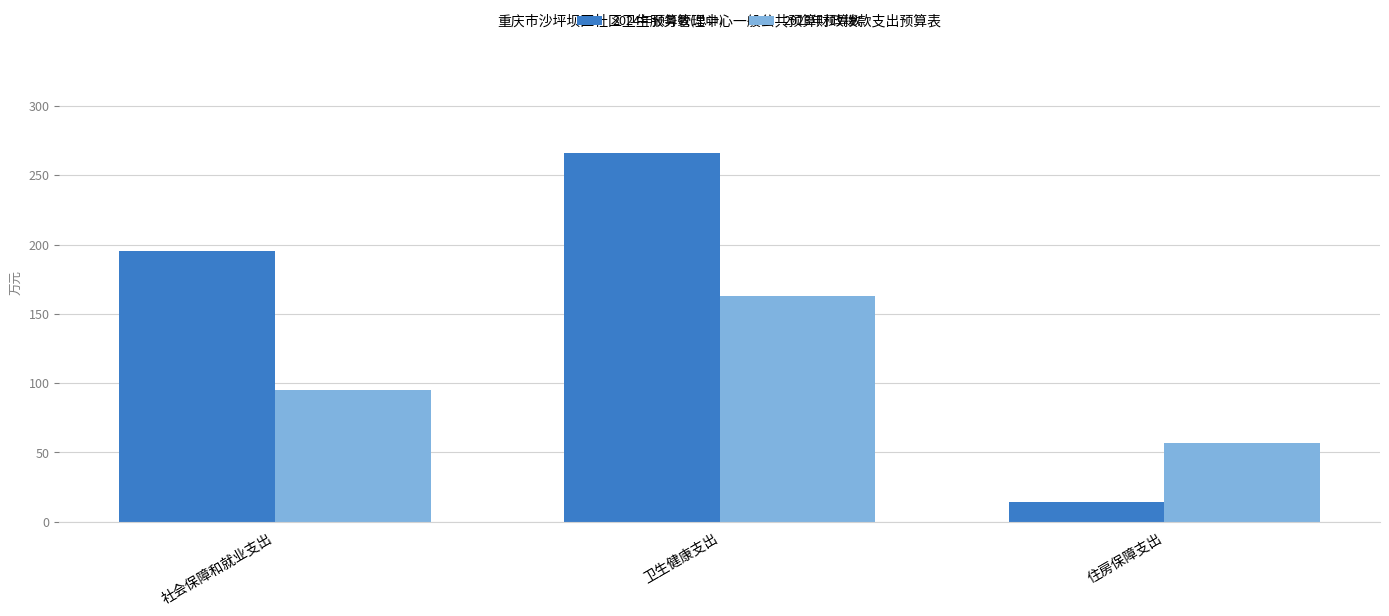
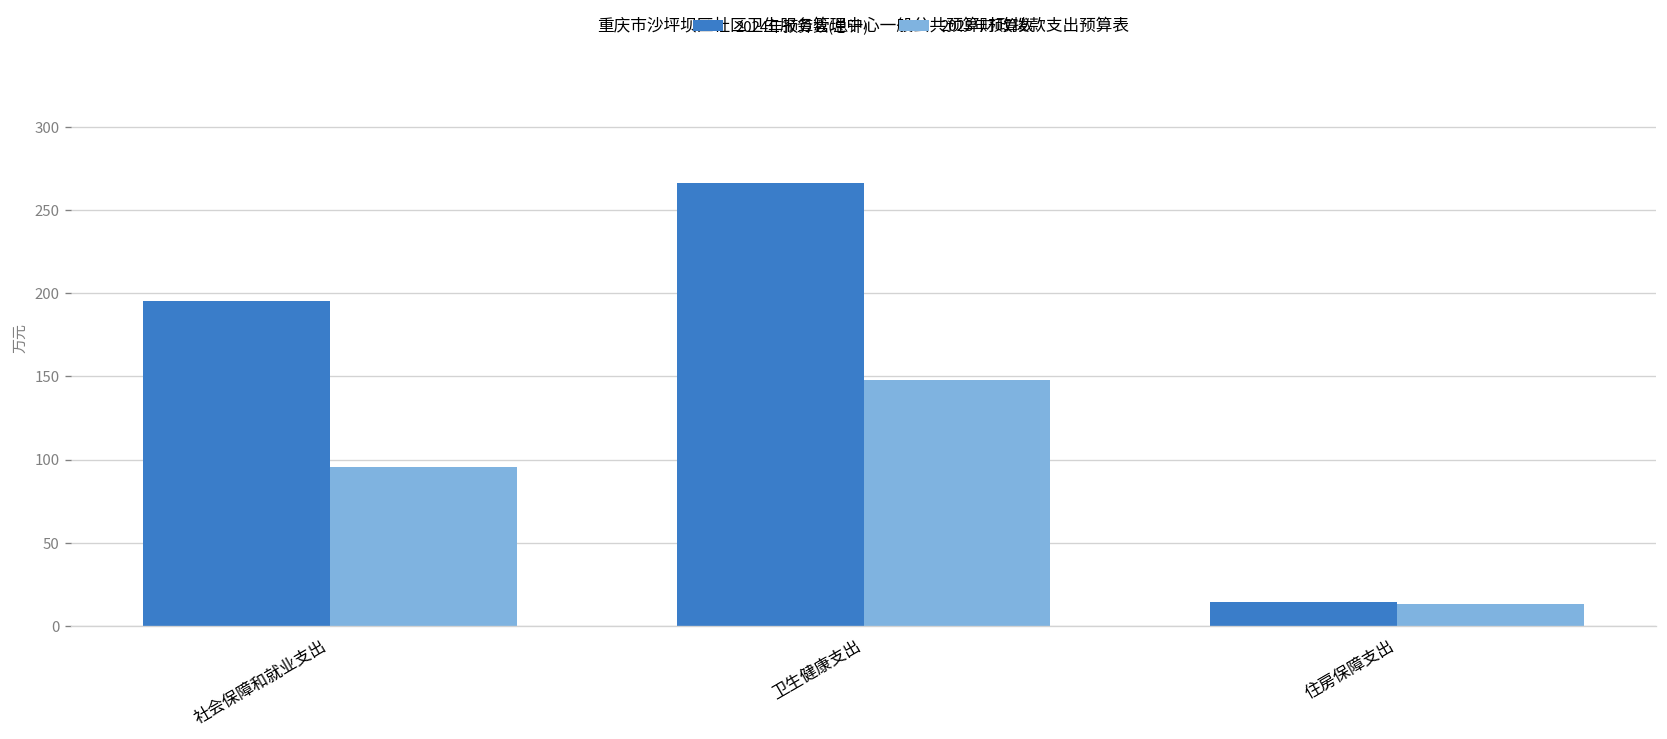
  {
    "2024年预算数(总计)": {
      "社会保障和就业支出": 195,
      "卫生健康支出": 266,
      "住房保障支出": 14
    },
    "2023年预算数": {
      "社会保障和就业支出": 95,
-     "卫生健康支出": 163,
-     "住房保障支出": 57
+     "卫生健康支出": 148,
+     "住房保障支出": 13
    }
  }
